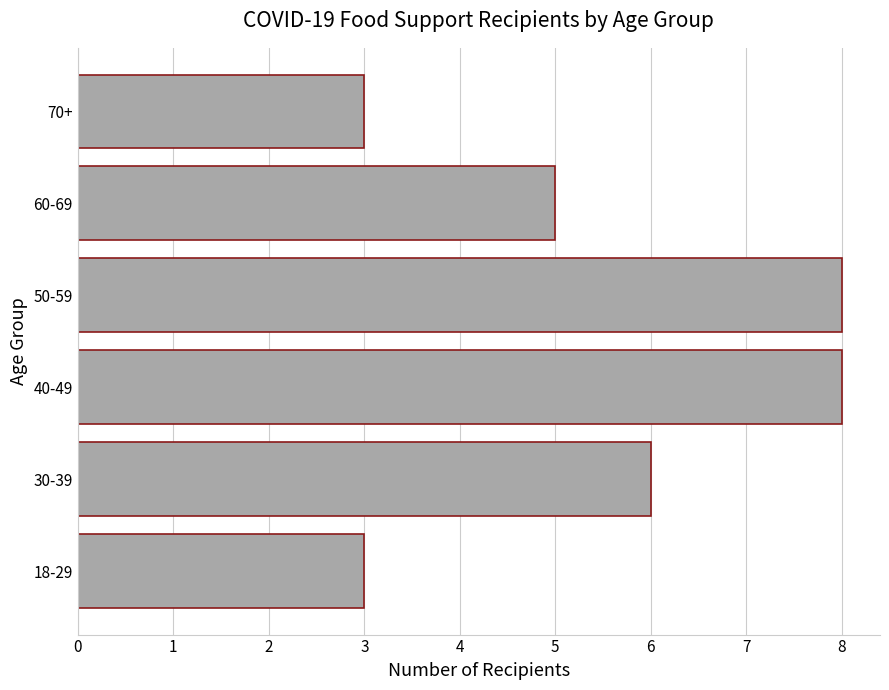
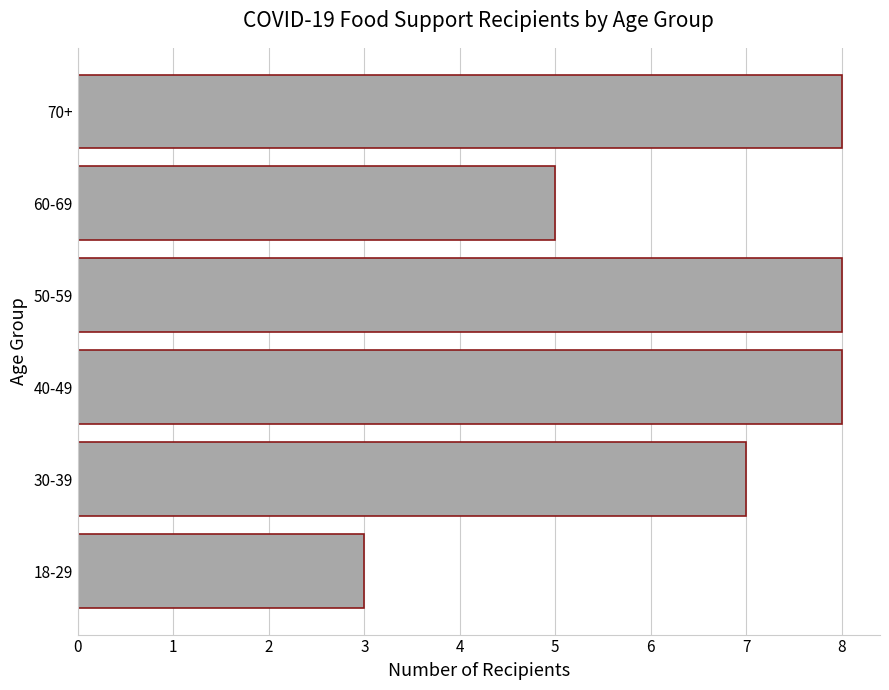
  {
-   "70+": 3,
+   "70+": 8,
    "60-69": 5,
    "50-59": 8,
    "40-49": 8,
-   "30-39": 6,
+   "30-39": 7,
    "18-29": 3
  }
